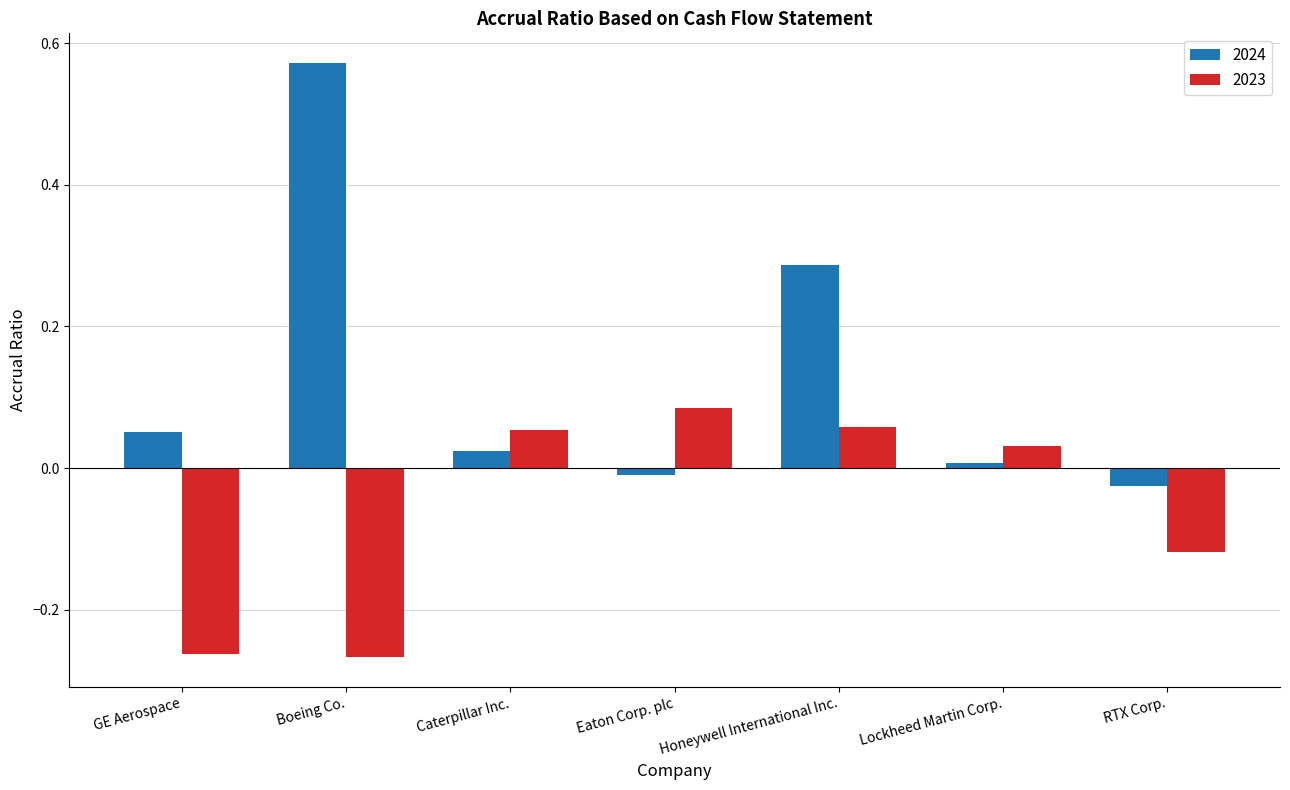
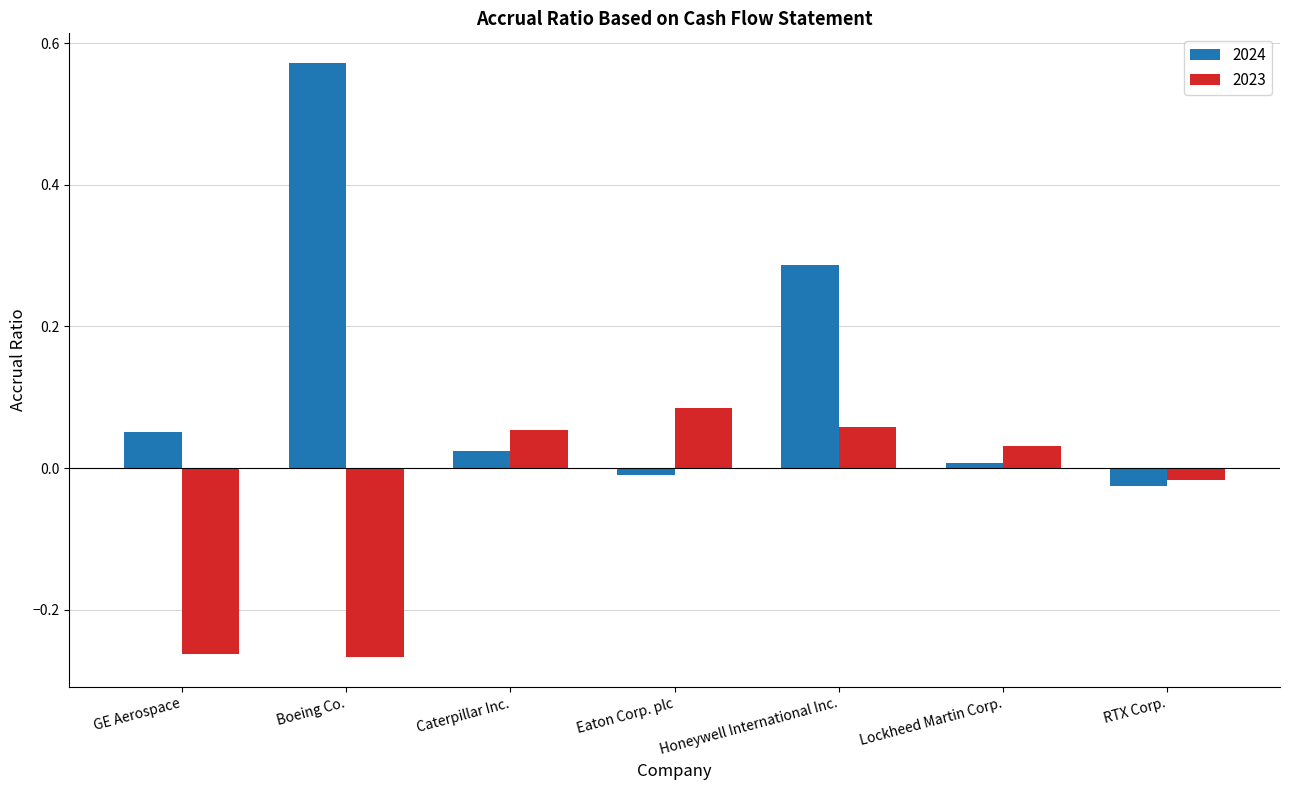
  {
    "2024": {
      "GE Aerospace": 0.05,
      "Boeing Co.": 0.57,
      "Caterpillar Inc.": 0.02,
      "Eaton Corp. plc": -0.01,
      "Honeywell International Inc.": 0.29,
      "Lockheed Martin Corp.": 0.01,
      "RTX Corp.": -0.03
    },
    "2023": {
      "GE Aerospace": -0.26,
      "Boeing Co.": -0.27,
      "Caterpillar Inc.": 0.05,
      "Eaton Corp. plc": 0.09,
      "Honeywell International Inc.": 0.06,
      "Lockheed Martin Corp.": 0.03,
-     "RTX Corp.": -0.12
+     "RTX Corp.": -0.02
    }
  }
